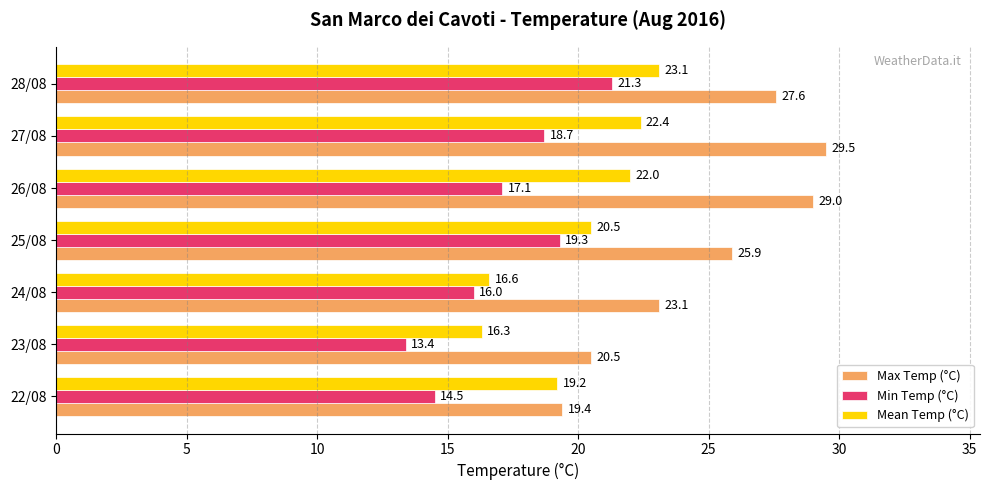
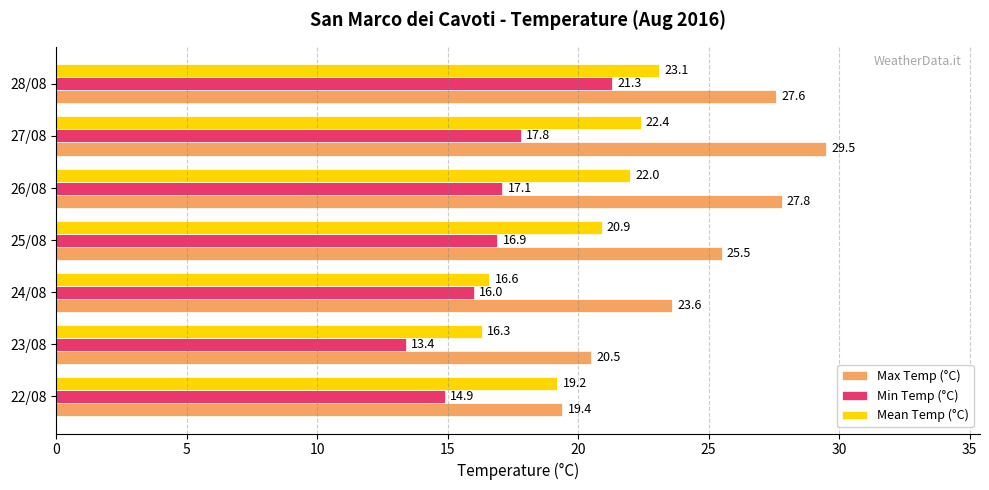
  {
    "Max Temp (°C)": {
      "28/08": 27.6,
      "27/08": 29.5,
-     "26/08": 29.0,
-     "25/08": 25.9,
-     "24/08": 23.1,
+     "26/08": 27.8,
+     "25/08": 25.5,
+     "24/08": 23.6,
      "23/08": 20.5,
      "22/08": 19.4
    },
    "Min Temp (°C)": {
      "28/08": 21.3,
-     "27/08": 18.7,
+     "27/08": 17.8,
      "26/08": 17.1,
-     "25/08": 19.3,
+     "25/08": 16.9,
      "24/08": 16.0,
      "23/08": 13.4,
-     "22/08": 14.5
+     "22/08": 14.9
    },
    "Mean Temp (°C)": {
      "28/08": 23.1,
      "27/08": 22.4,
      "26/08": 22.0,
-     "25/08": 20.5,
+     "25/08": 20.9,
      "24/08": 16.6,
      "23/08": 16.3,
      "22/08": 19.2
    }
  }
